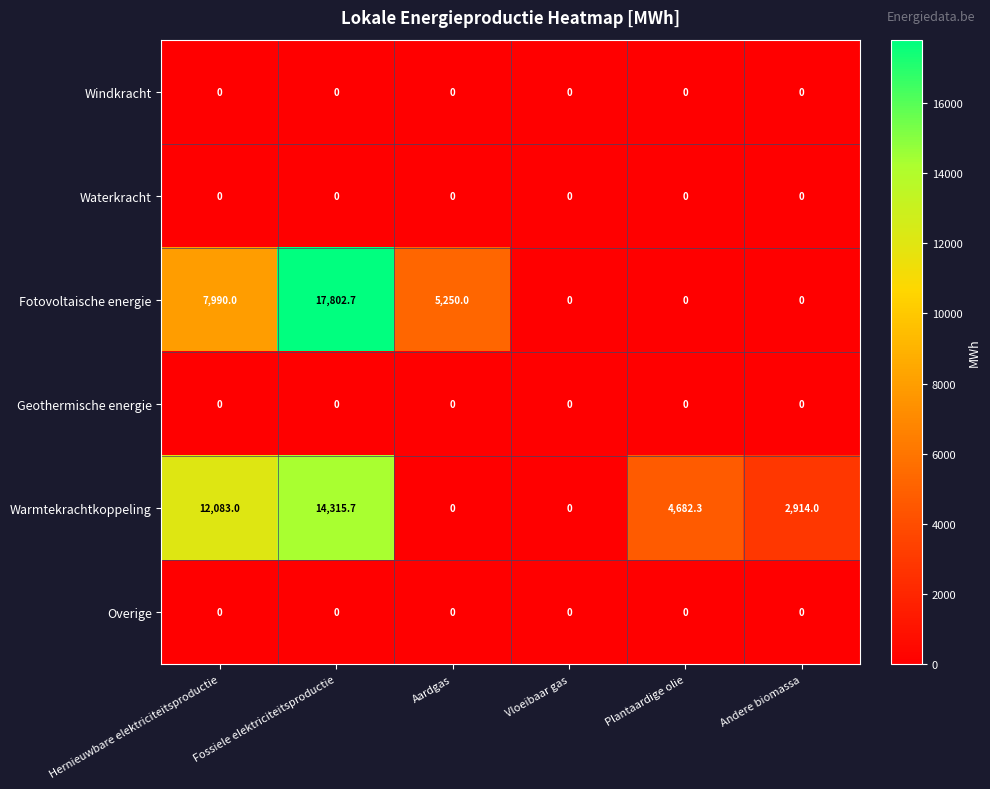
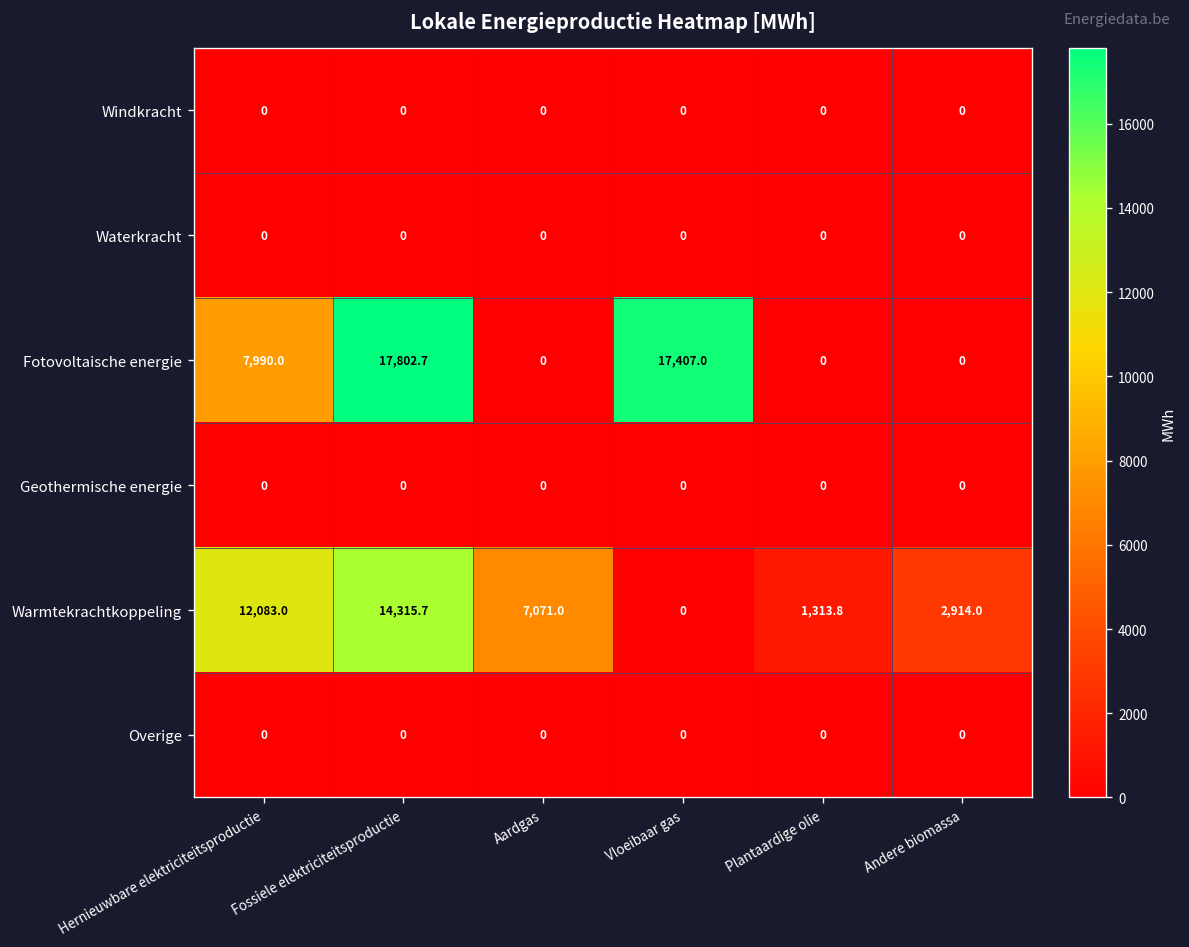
  {
    "Windkracht": {
      "Hernieuwbare elektriciteitsproductie": "0",
      "Fossiele elektriciteitsproductie": "0",
      "Aardgas": "0",
      "Vloeibaar gas": "0",
      "Plantaardige olie": "0",
      "Andere biomassa": "0"
    },
    "Waterkracht": {
      "Hernieuwbare elektriciteitsproductie": "0",
      "Fossiele elektriciteitsproductie": "0",
      "Aardgas": "0",
      "Vloeibaar gas": "0",
      "Plantaardige olie": "0",
      "Andere biomassa": "0"
    },
    "Fotovoltaische energie": {
      "Hernieuwbare elektriciteitsproductie": "7,990.0",
      "Fossiele elektriciteitsproductie": "17,802.7",
-     "Aardgas": "5,250.0",
-     "Vloeibaar gas": "0",
+     "Aardgas": "0",
+     "Vloeibaar gas": "17,407.0",
      "Plantaardige olie": "0",
      "Andere biomassa": "0"
    },
    "Geothermische energie": {
      "Hernieuwbare elektriciteitsproductie": "0",
      "Fossiele elektriciteitsproductie": "0",
      "Aardgas": "0",
      "Vloeibaar gas": "0",
      "Plantaardige olie": "0",
      "Andere biomassa": "0"
    },
    "Warmtekrachtkoppeling": {
      "Hernieuwbare elektriciteitsproductie": "12,083.0",
      "Fossiele elektriciteitsproductie": "14,315.7",
-     "Aardgas": "0",
+     "Aardgas": "7,071.0",
      "Vloeibaar gas": "0",
-     "Plantaardige olie": "4,682.3",
+     "Plantaardige olie": "1,313.8",
      "Andere biomassa": "2,914.0"
    },
    "Overige": {
      "Hernieuwbare elektriciteitsproductie": "0",
      "Fossiele elektriciteitsproductie": "0",
      "Aardgas": "0",
      "Vloeibaar gas": "0",
      "Plantaardige olie": "0",
      "Andere biomassa": "0"
    }
  }
